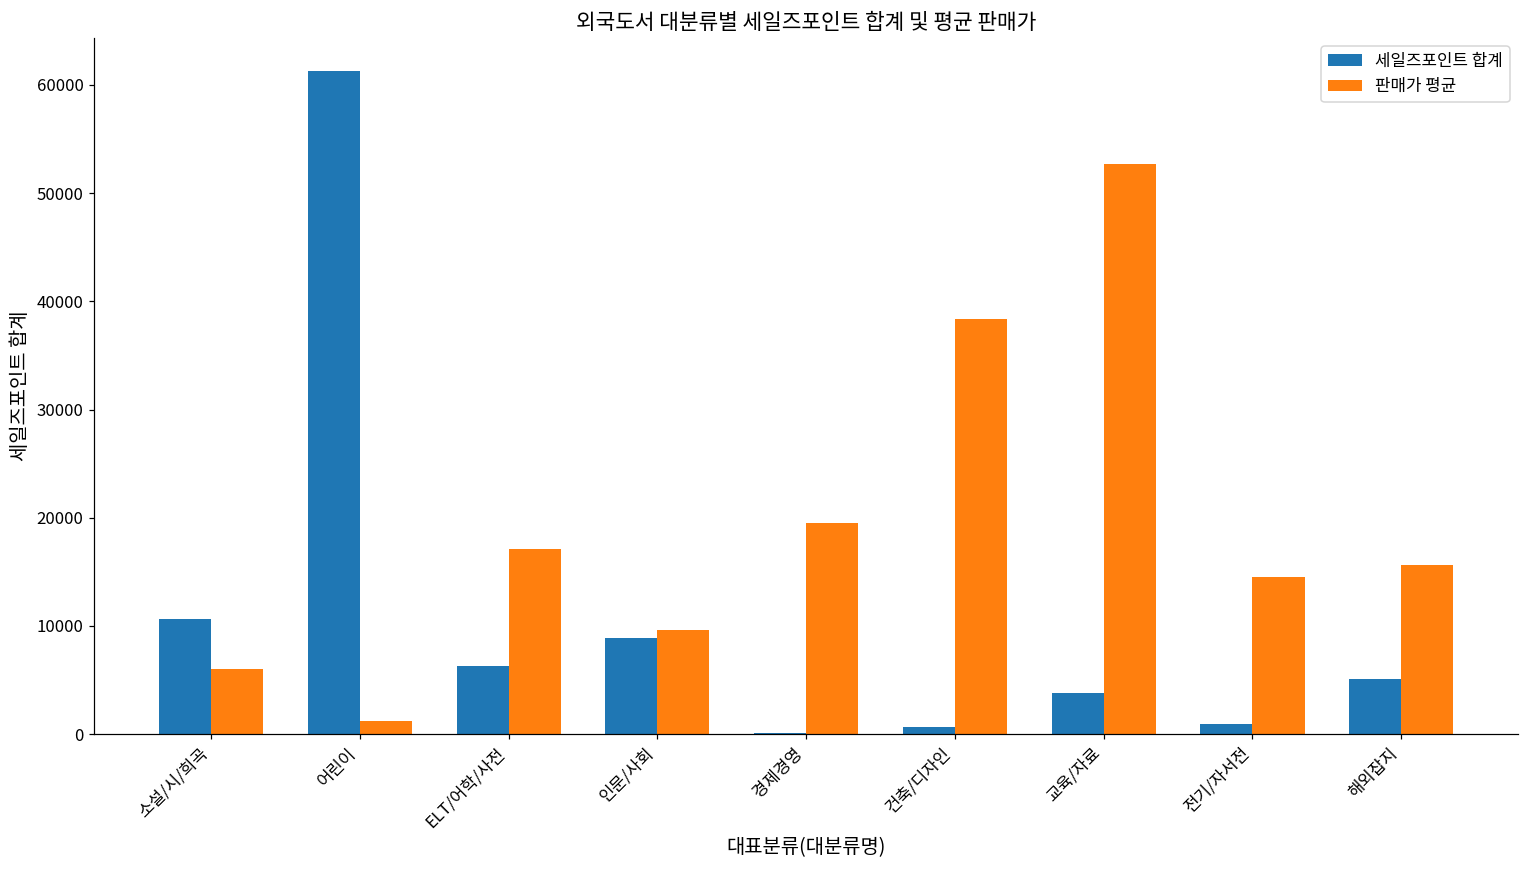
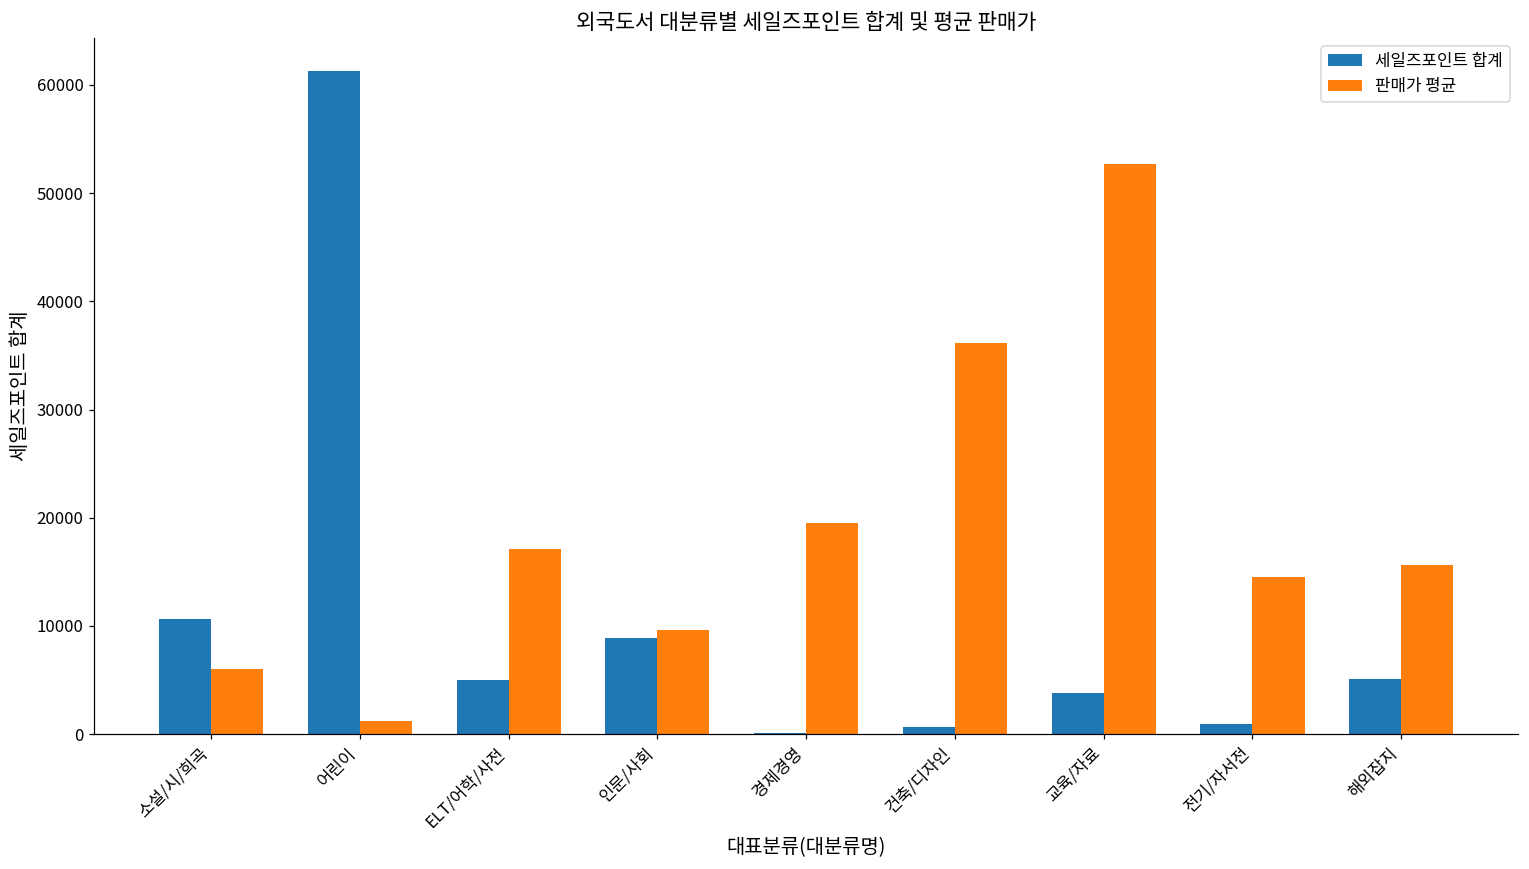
  {
    "세일즈포인트 합계": {
      "소설/시/희곡": 11000,
      "어린이": 61000,
-     "ELT/어학/사전": 6000,
+     "ELT/어학/사전": 5000,
      "인문/사회": 9000,
      "건축/디자인": 1000,
      "교육/자료": 4000,
      "전기/자서전": 1000,
      "해외잡지": 5000
    },
    "판매가 평균": {
      "소설/시/희곡": 6000,
      "어린이": 1000,
      "ELT/어학/사전": 17000,
      "인문/사회": 10000,
      "경제경영": 20000,
-     "건축/디자인": 38000,
+     "건축/디자인": 36000,
      "교육/자료": 53000,
      "전기/자서전": 14000,
      "해외잡지": 16000
    }
  }
